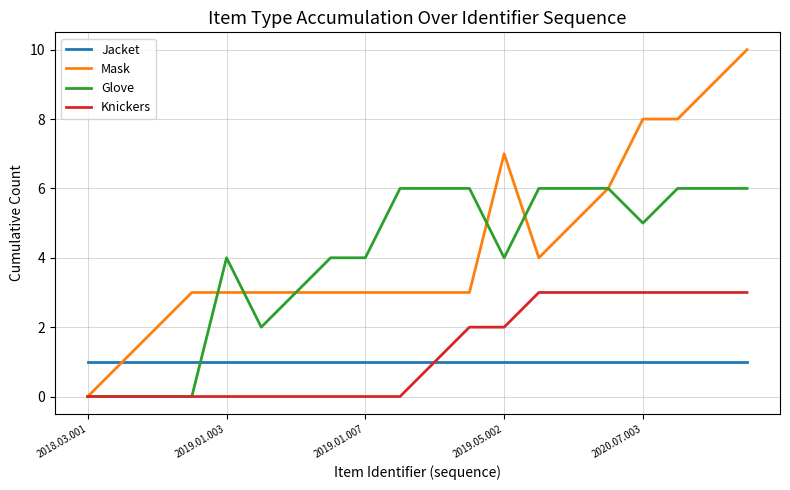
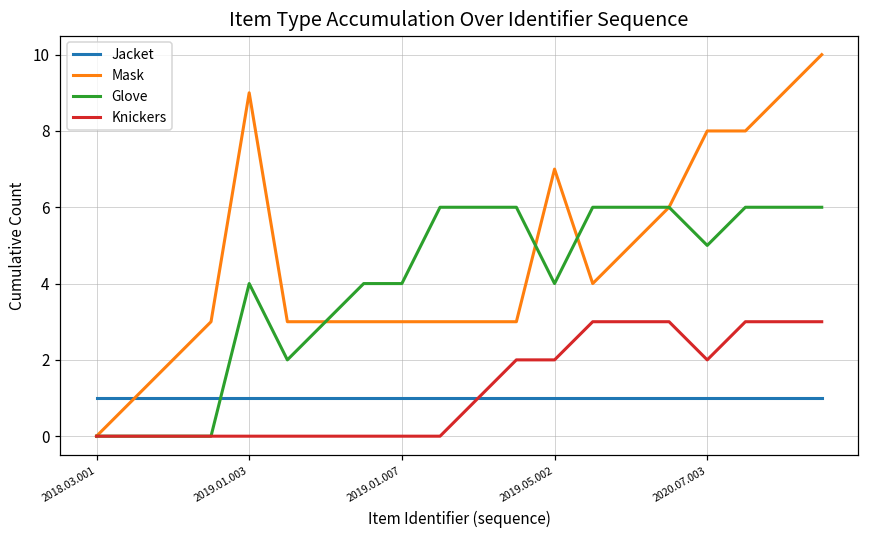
  {
    "Jacket": {
      "2018.03.001": 1,
      "2019.01.003": 1,
      "2019.01.007": 1,
      "2019.05.002": 1,
      "2020.07.003": 1
    },
    "Mask": {
-     "2019.01.003": 3,
+     "2019.01.003": 9,
      "2019.01.007": 3,
      "2019.05.002": 7,
      "2020.07.003": 8
    },
    "Glove": {
      "2019.01.003": 4,
      "2019.01.007": 4,
      "2019.05.002": 4,
      "2020.07.003": 5
    },
    "Knickers": {
      "2019.01.003": 0,
      "2019.01.007": 0,
      "2019.05.002": 2,
-     "2020.07.003": 3
+     "2020.07.003": 2
    }
  }
